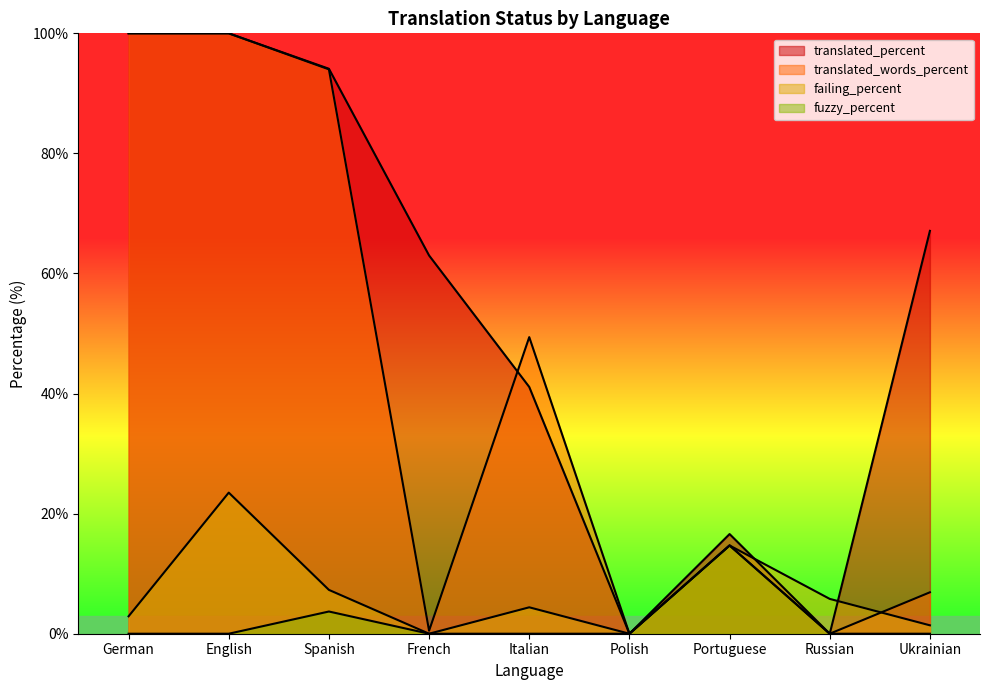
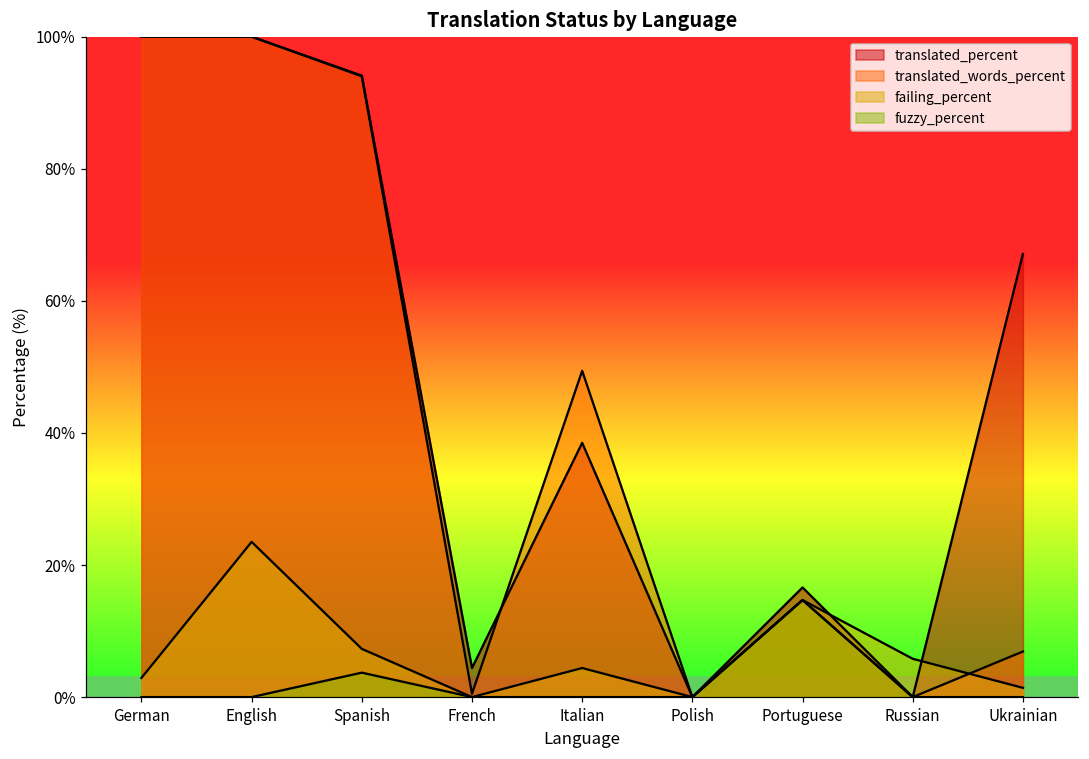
  {
    "translated_percent": {
-     "French": "63%",
-     "Italian": "41%",
+     "French": "4%",
+     "Italian": "39%",
      "Portuguese": "17%",
      "Ukrainian": "67%"
    },
    "fuzzy_percent": {
      "Spanish": "4%"
    }
  }
